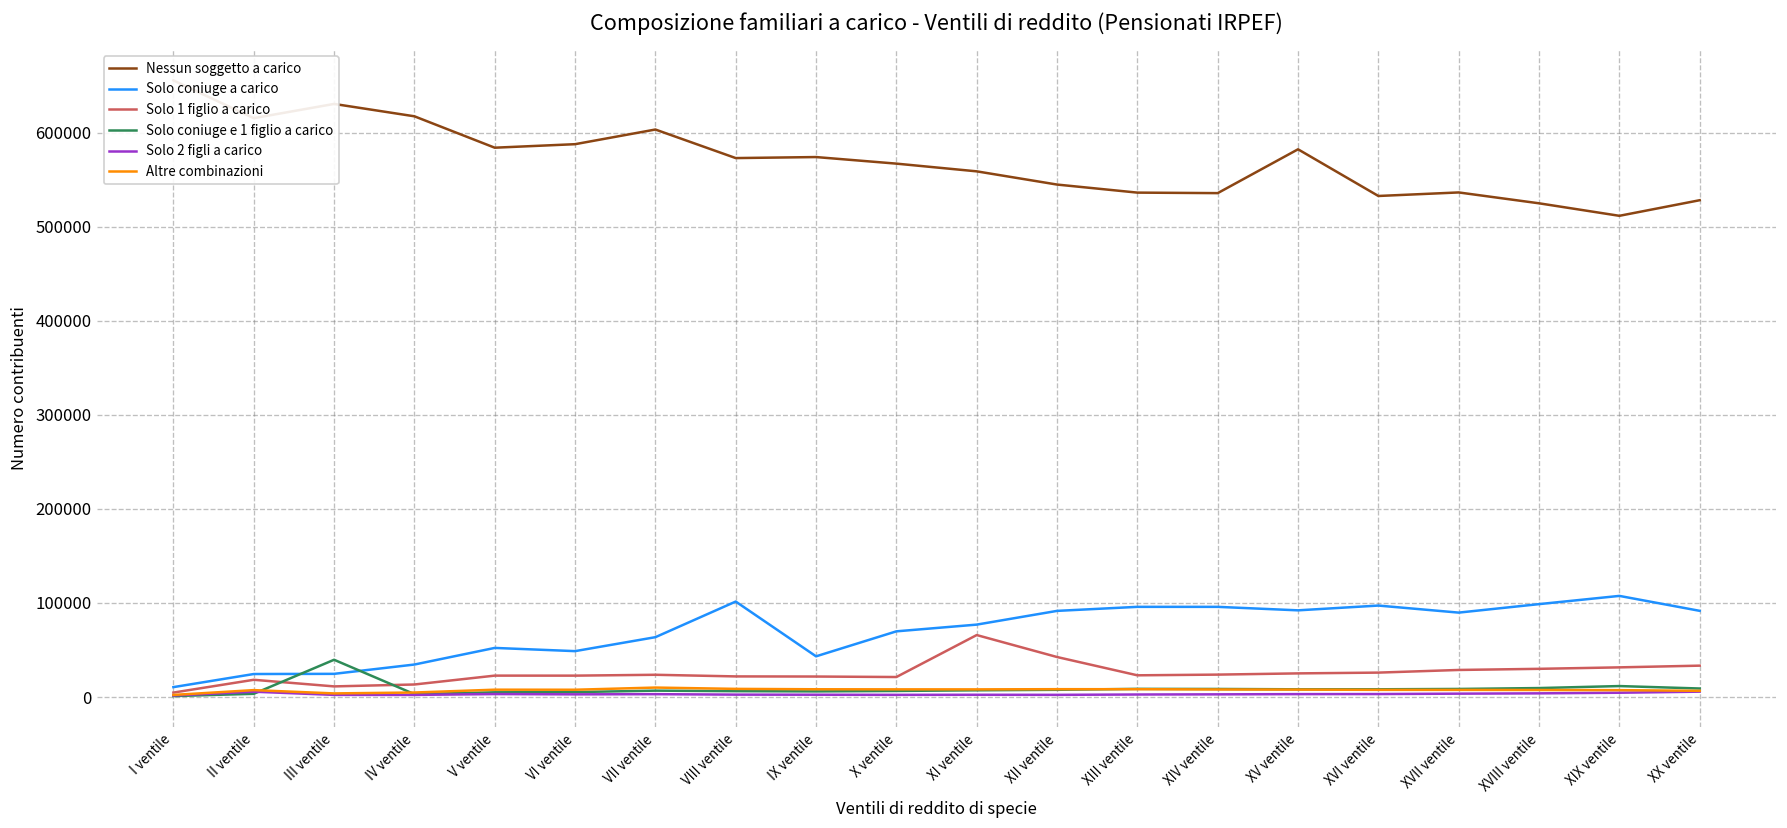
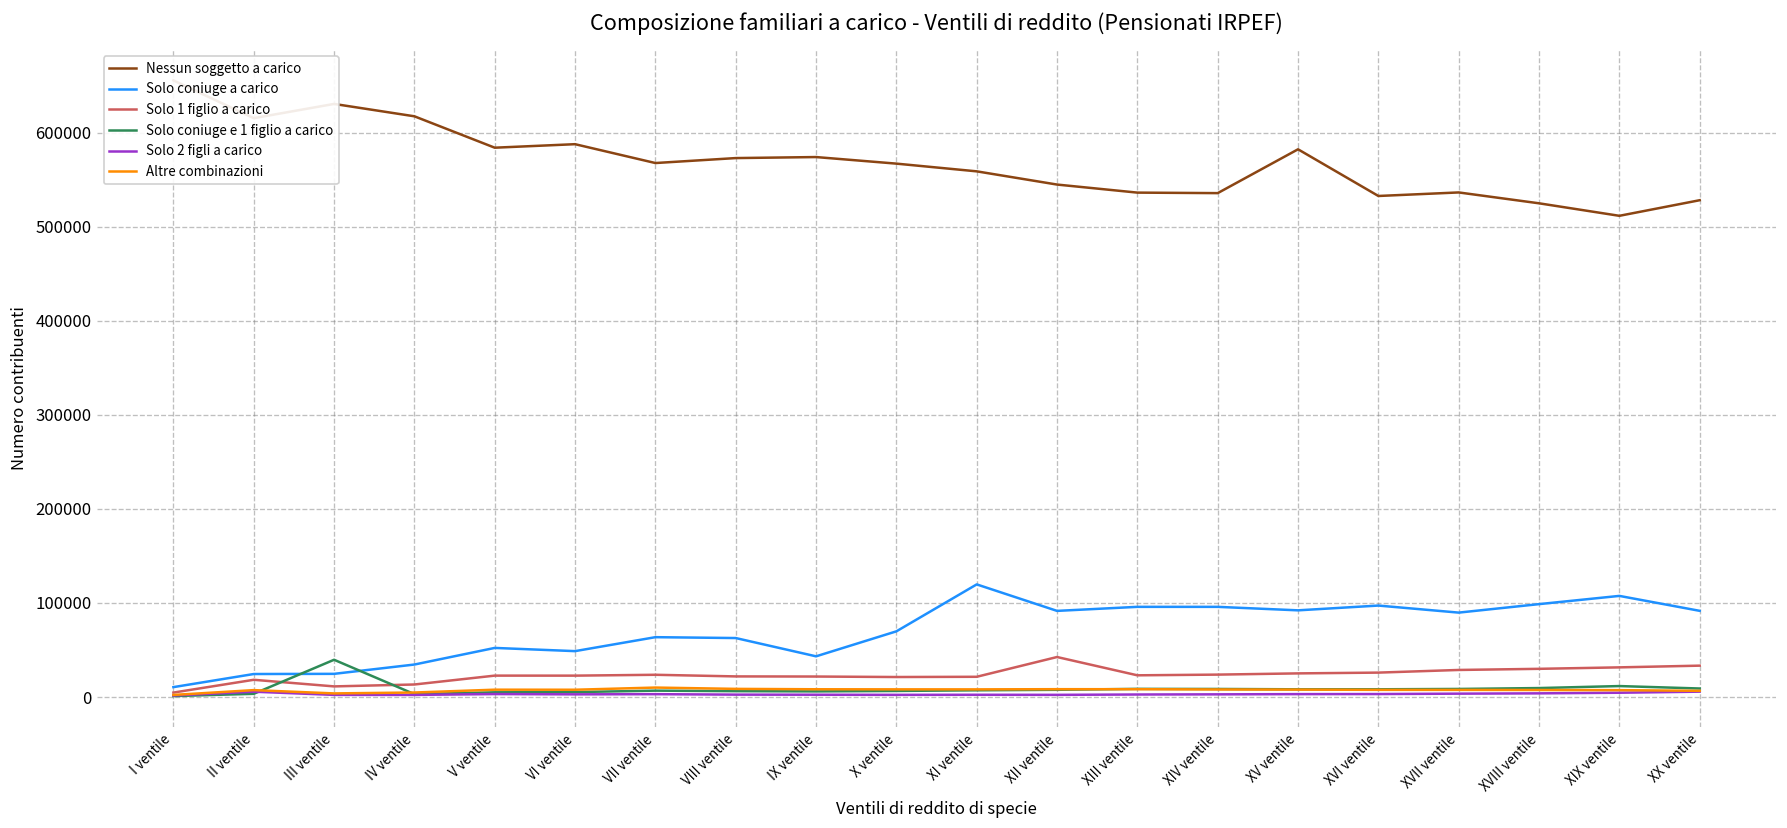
  {
    "Nessun soggetto a carico": {
      "IV ventile": 620000,
      "V ventile": 580000,
      "VI ventile": 590000,
-     "VII ventile": 600000,
+     "VII ventile": 570000,
      "VIII ventile": 570000,
      "IX ventile": 570000,
      "X ventile": 570000,
      "XI ventile": 560000,
      "XII ventile": 550000,
      "XIII ventile": 540000,
      "XIV ventile": 540000,
      "XV ventile": 580000,
      "XVI ventile": 530000,
      "XVII ventile": 540000,
      "XVIII ventile": 530000,
      "XIX ventile": 510000,
      "XX ventile": 530000
    },
    "Solo coniuge a carico": {
      "I ventile": 10000,
      "II ventile": 20000,
      "III ventile": 20000,
      "IV ventile": 30000,
      "V ventile": 50000,
      "VI ventile": 50000,
      "VII ventile": 60000,
-     "VIII ventile": 100000,
+     "VIII ventile": 60000,
      "IX ventile": 40000,
      "X ventile": 70000,
-     "XI ventile": 80000,
+     "XI ventile": 120000,
      "XII ventile": 90000,
      "XIII ventile": 100000,
      "XIV ventile": 100000,
      "XV ventile": 90000,
      "XVI ventile": 100000,
      "XVII ventile": 90000,
      "XVIII ventile": 100000,
      "XIX ventile": 110000,
      "XX ventile": 90000
    },
    "Solo 1 figlio a carico": {
      "II ventile": 20000,
      "III ventile": 10000,
      "IV ventile": 10000,
      "V ventile": 20000,
      "VI ventile": 20000,
      "VII ventile": 20000,
      "VIII ventile": 20000,
      "IX ventile": 20000,
      "X ventile": 20000,
-     "XI ventile": 70000,
+     "XI ventile": 20000,
      "XII ventile": 40000,
      "XIII ventile": 20000,
      "XIV ventile": 20000,
      "XV ventile": 30000,
      "XVI ventile": 30000,
      "XVII ventile": 30000,
      "XVIII ventile": 30000,
      "XIX ventile": 30000,
      "XX ventile": 30000
    },
    "Solo coniuge e 1 figlio a carico": {
      "III ventile": 40000,
      "XIX ventile": 10000
    },
    "Solo 2 figli a carico": {
      "VII ventile": 0,
      "VIII ventile": 0,
      "IX ventile": 0,
      "X ventile": 0,
      "XI ventile": 0,
      "XII ventile": 0,
      "XIII ventile": 0,
      "XIV ventile": 0,
      "XV ventile": 0,
      "XVI ventile": 0,
      "XVII ventile": 0,
      "XVIII ventile": 0
    }
  }
